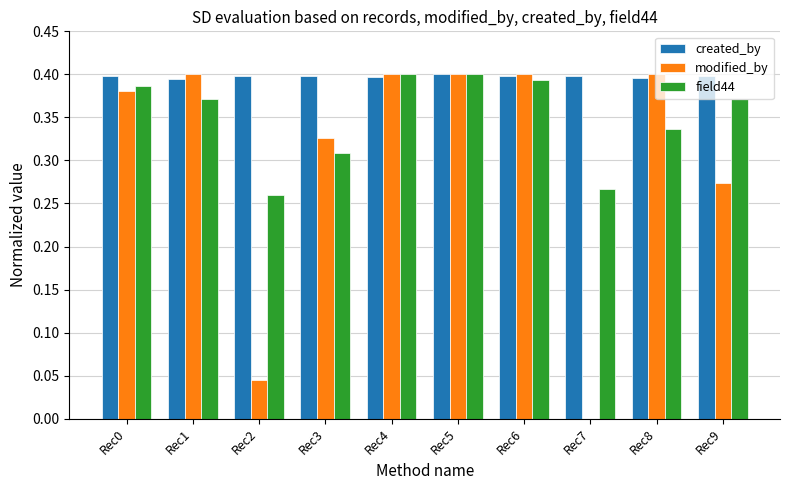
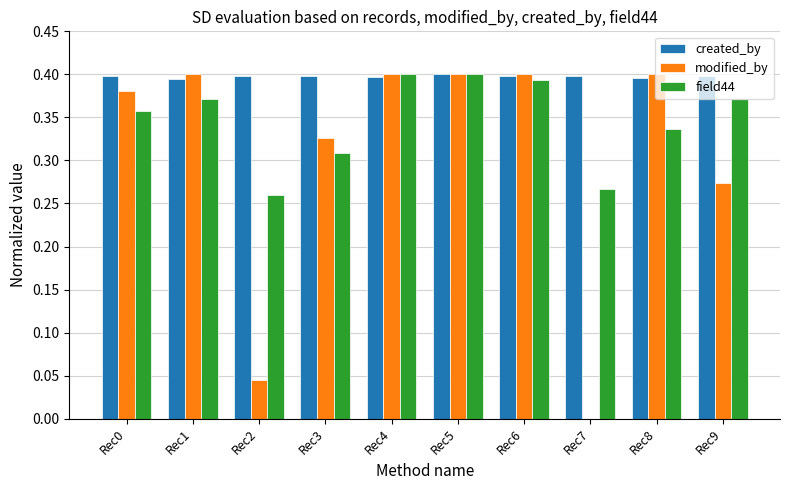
  {
    "created_by": {
      "Rec0": 0.40,
      "Rec1": 0.39,
      "Rec2": 0.40,
      "Rec3": 0.40,
      "Rec4": 0.40,
      "Rec5": 0.40,
      "Rec6": 0.40,
      "Rec7": 0.40,
      "Rec8": 0.40
    },
    "modified_by": {
      "Rec0": 0.38,
      "Rec1": 0.40,
      "Rec2": 0.05,
      "Rec3": 0.33,
      "Rec4": 0.40,
      "Rec5": 0.40,
      "Rec6": 0.40,
      "Rec7": 0.00,
      "Rec9": 0.27
    },
    "field44": {
-     "Rec0": 0.39,
+     "Rec0": 0.36,
      "Rec1": 0.37,
      "Rec2": 0.26,
      "Rec3": 0.31,
      "Rec4": 0.40,
      "Rec5": 0.40,
      "Rec6": 0.39,
      "Rec7": 0.27,
      "Rec8": 0.34
    }
  }
